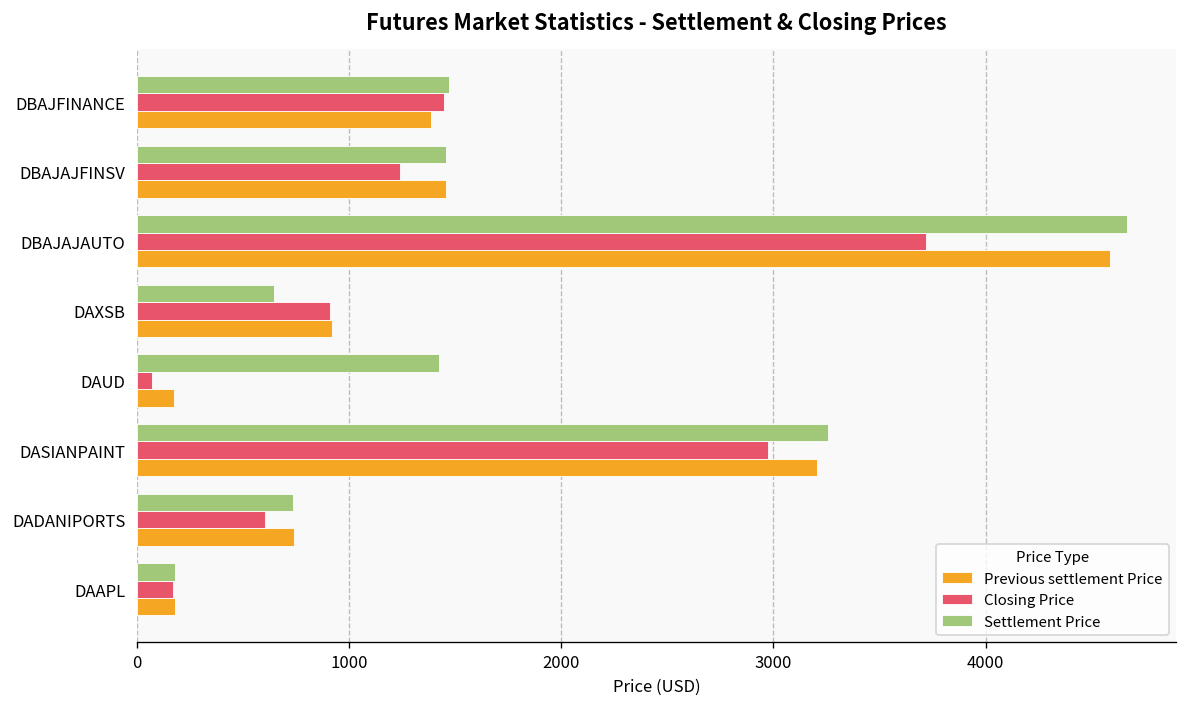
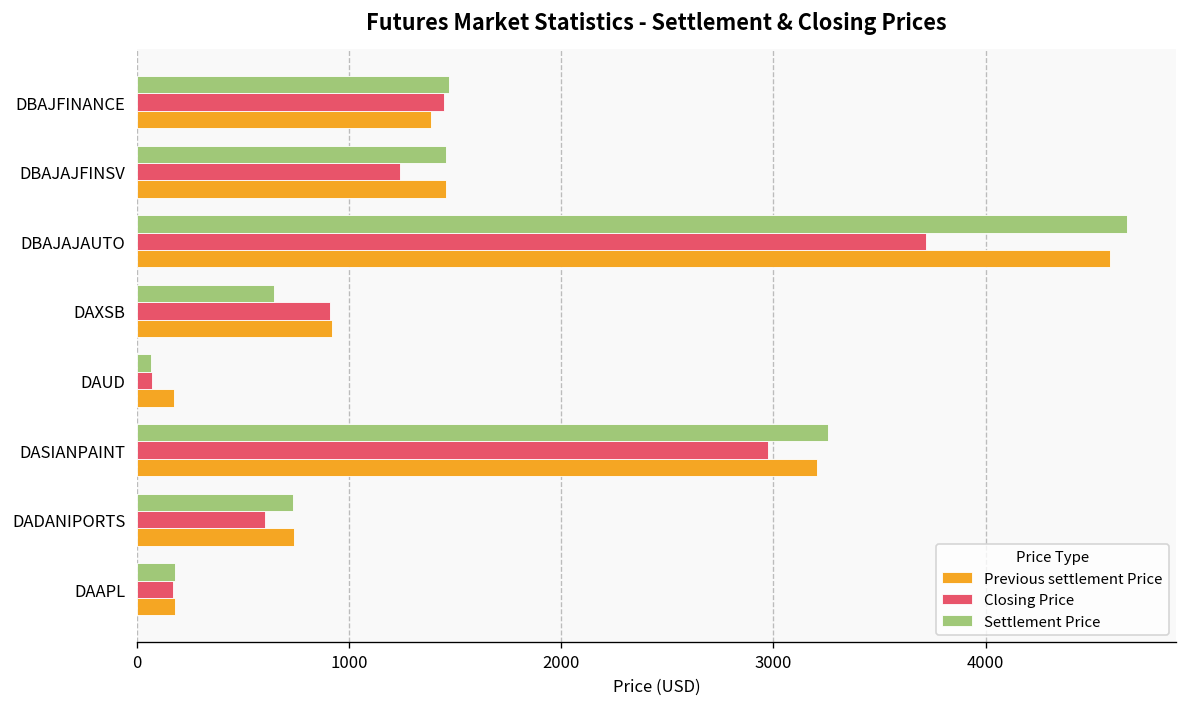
  {
    "Previous settlement Price": {
      "DBAJFINANCE": 1390,
      "DBAJAJFINSV": 1460,
      "DBAJAJAUTO": 4590,
      "DAXSB": 920,
      "DAUD": 170,
      "DASIANPAINT": 3210,
      "DADANIPORTS": 740,
      "DAAPL": 180
    },
    "Closing Price": {
      "DBAJFINANCE": 1450,
      "DBAJAJFINSV": 1240,
      "DBAJAJAUTO": 3720,
      "DAXSB": 910,
      "DAUD": 70,
      "DASIANPAINT": 2970,
      "DADANIPORTS": 600,
      "DAAPL": 170
    },
    "Settlement Price": {
      "DBAJFINANCE": 1470,
      "DBAJAJFINSV": 1460,
      "DBAJAJAUTO": 4660,
      "DAXSB": 650,
-     "DAUD": 1430,
+     "DAUD": 70,
      "DASIANPAINT": 3260,
      "DADANIPORTS": 740,
      "DAAPL": 180
    }
  }
